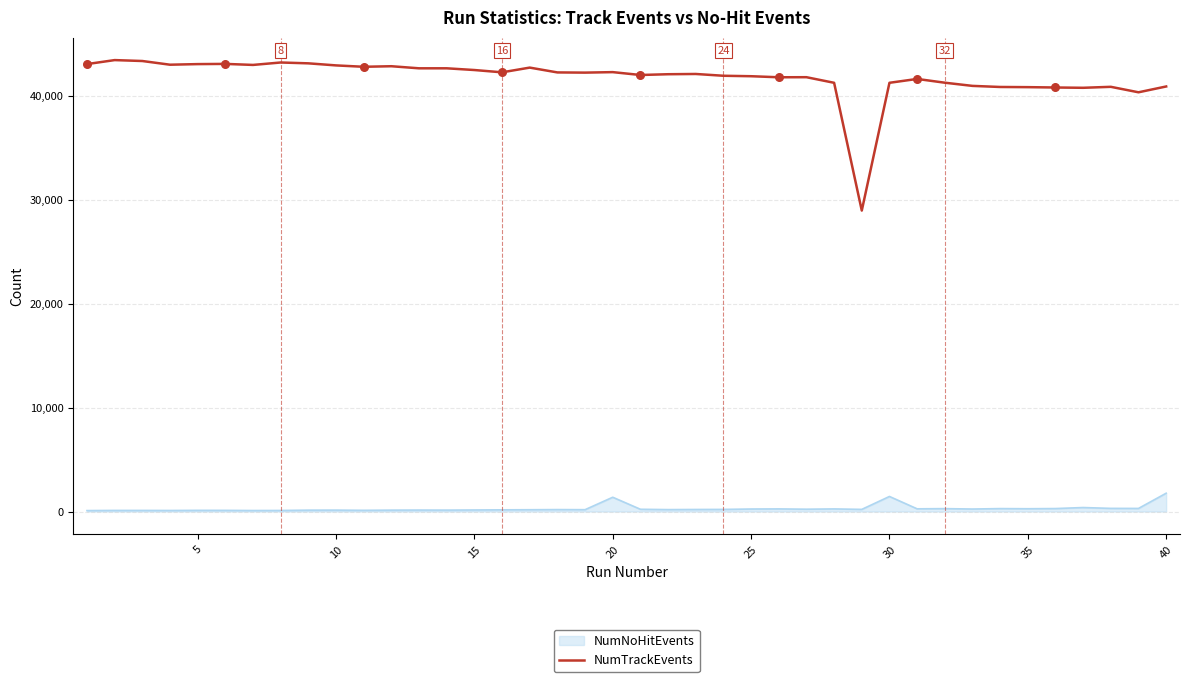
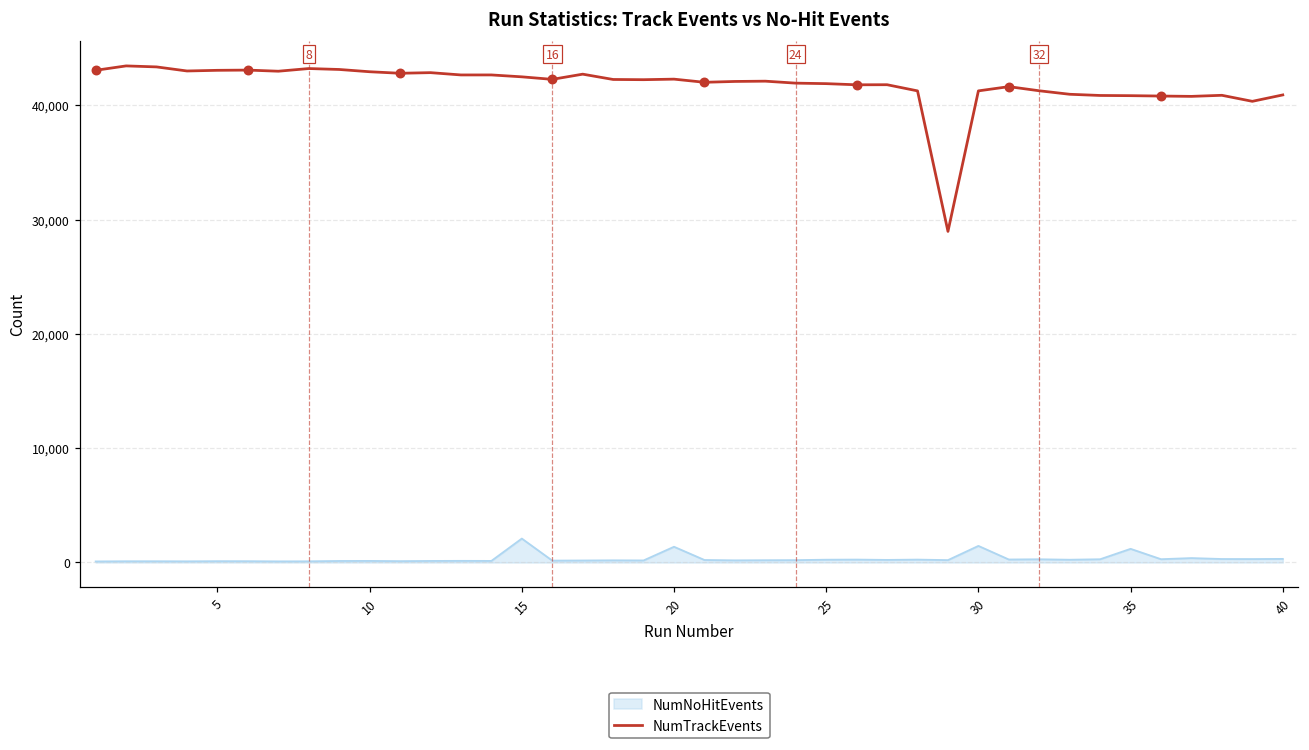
  {
    "NumNoHitEvents": {
      "5": "100",
      "10": "100",
-     "15": "200",
+     "15": "2,100",
      "20": "1,400",
      "25": "200",
      "30": "1,500",
-     "35": "300",
-     "40": "1,800"
+     "35": "1,200",
+     "40": "300"
    }
  }
